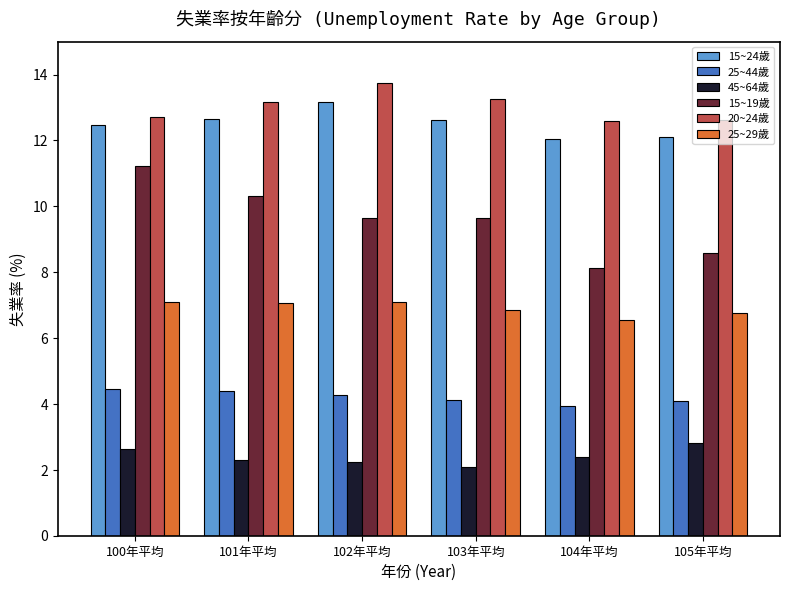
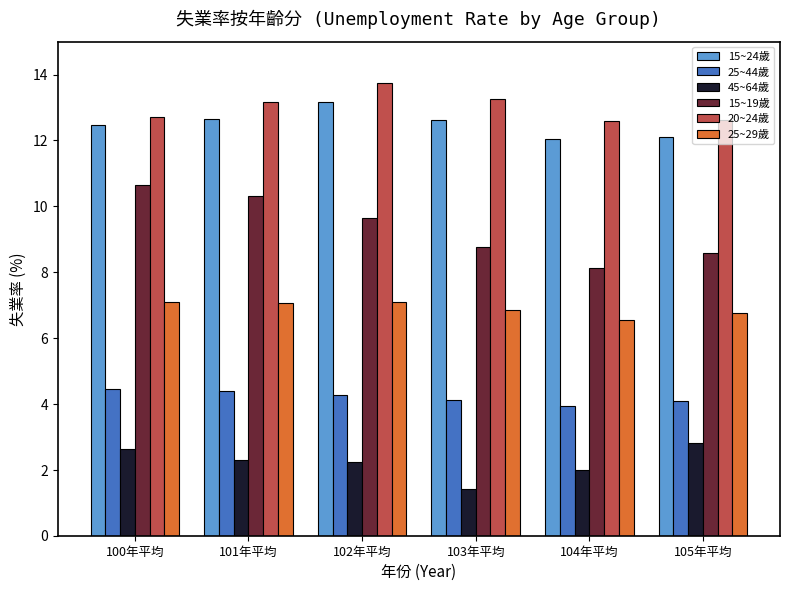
  {
    "45~64歲": {
      "100年平均": 2.6,
      "101年平均": 2.3,
      "102年平均": 2.3,
-     "103年平均": 2.1,
-     "104年平均": 2.4,
+     "103年平均": 1.4,
+     "104年平均": 2.0,
      "105年平均": 2.8
    },
    "15~19歲": {
-     "100年平均": 11.2,
+     "100年平均": 10.7,
      "101年平均": 10.3,
      "102年平均": 9.7,
-     "103年平均": 9.7,
+     "103年平均": 8.8,
      "104年平均": 8.1,
      "105年平均": 8.6
    }
  }
